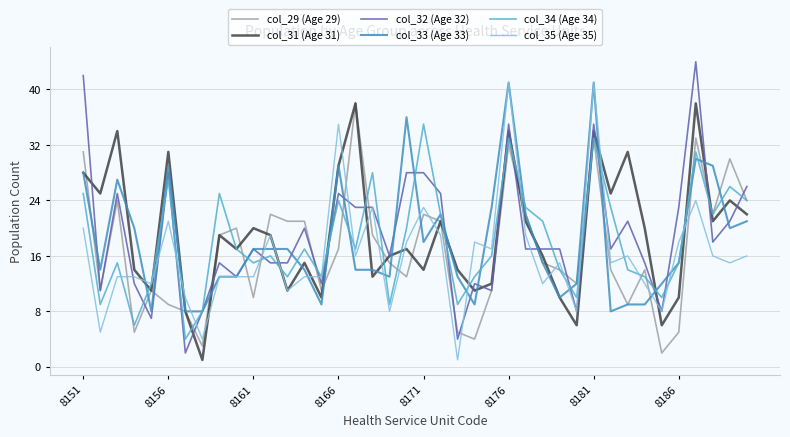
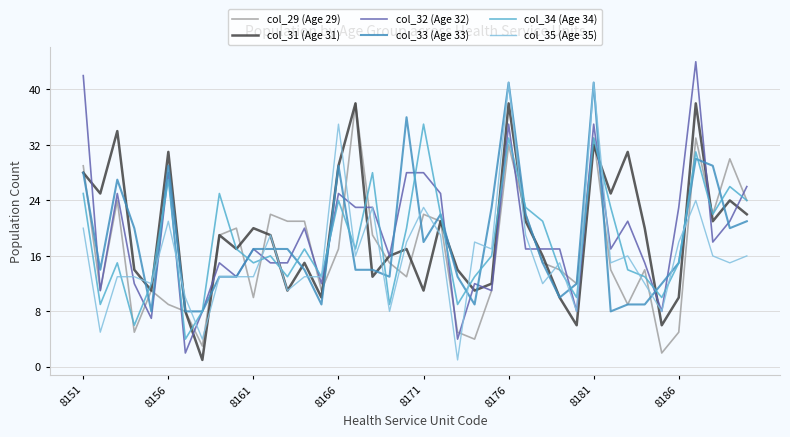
  {
    "col_29 (Age 29)": {
-     "8151": 31,
+     "8151": 29,
      "8156": 9,
      "8161": 10,
      "8166": 17,
      "8171": 22,
      "8176": 32,
      "8186": 5
    },
    "col_31 (Age 31)": {
      "8156": 31,
      "8161": 20,
-     "8171": 14,
-     "8176": 34,
-     "8181": 34,
+     "8171": 11,
+     "8176": 38,
+     "8181": 32,
      "8186": 10
    }
  }
